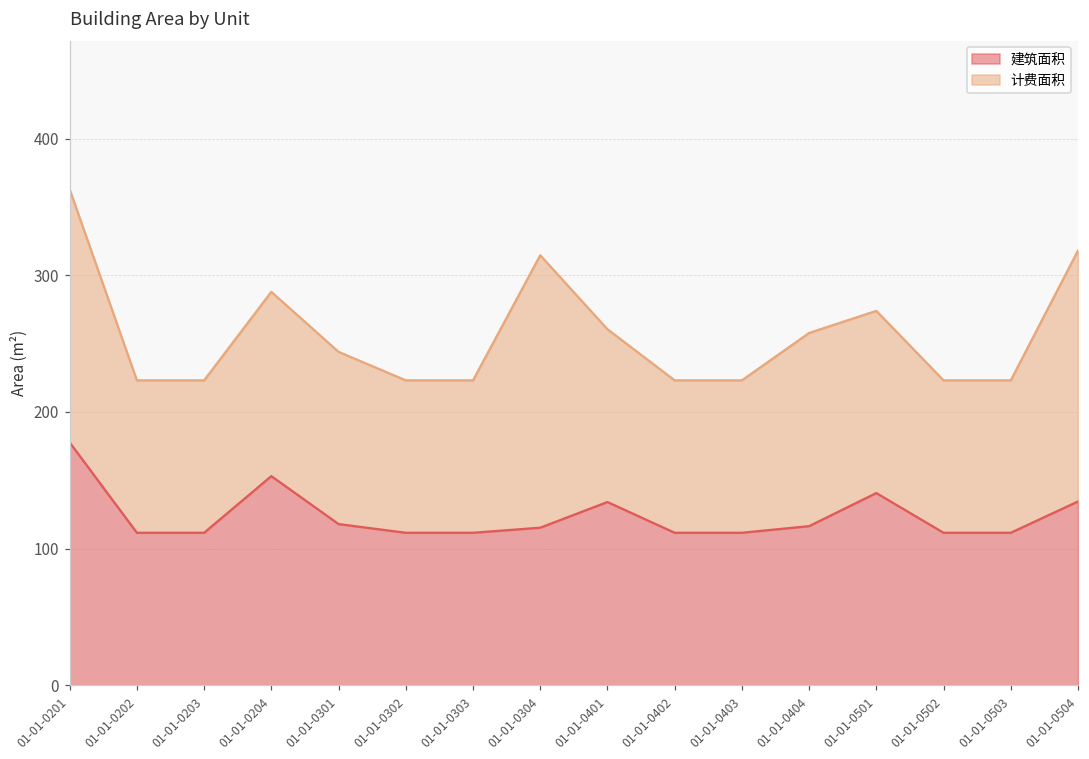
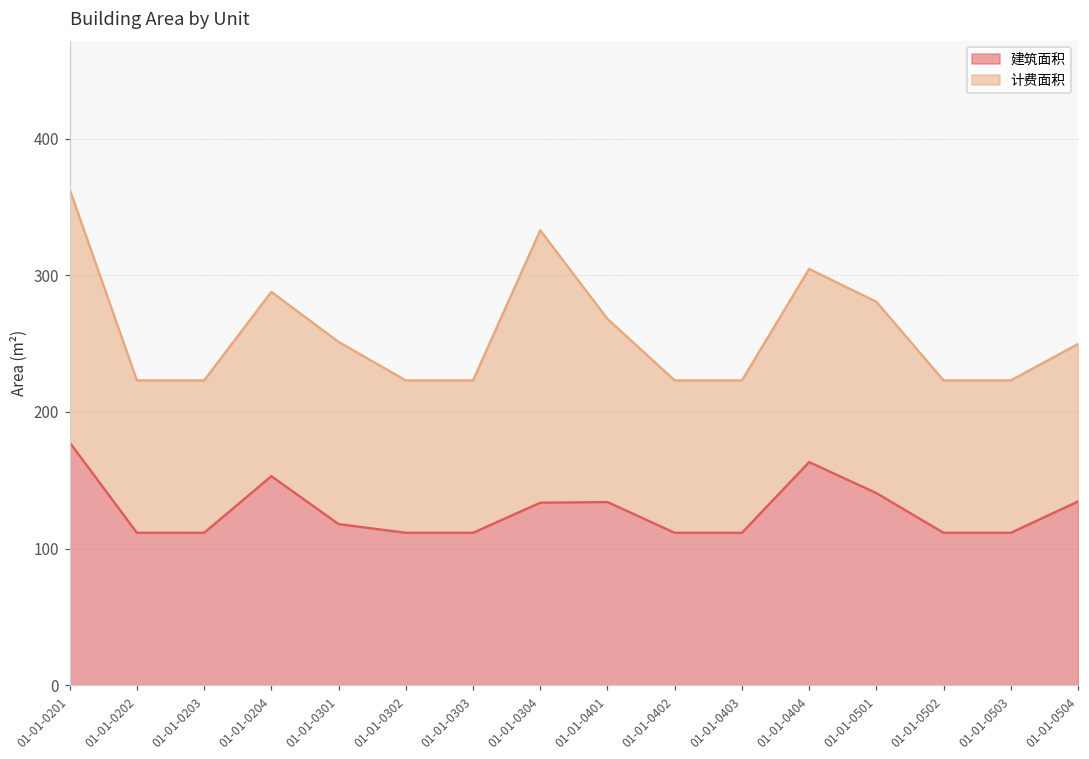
  {
    "建筑面积": {
      "01-01-0201": 178,
      "01-01-0202": 112,
      "01-01-0203": 112,
      "01-01-0204": 153,
      "01-01-0301": 118,
      "01-01-0302": 112,
      "01-01-0303": 112,
-     "01-01-0304": 115,
+     "01-01-0304": 134,
      "01-01-0401": 134,
      "01-01-0402": 112,
      "01-01-0403": 112,
-     "01-01-0404": 116,
+     "01-01-0404": 163,
      "01-01-0501": 141,
      "01-01-0502": 112,
      "01-01-0503": 112,
      "01-01-0504": 134
    },
    "计费面积": {
      "01-01-0201": 185,
      "01-01-0202": 112,
      "01-01-0203": 112,
      "01-01-0204": 135,
-     "01-01-0301": 126,
+     "01-01-0301": 133,
      "01-01-0302": 112,
      "01-01-0303": 112,
      "01-01-0304": 199,
-     "01-01-0401": 126,
+     "01-01-0401": 134,
      "01-01-0402": 112,
      "01-01-0403": 112,
      "01-01-0404": 141,
-     "01-01-0501": 133,
+     "01-01-0501": 140,
      "01-01-0502": 112,
      "01-01-0503": 112,
-     "01-01-0504": 184
+     "01-01-0504": 115
    }
  }
